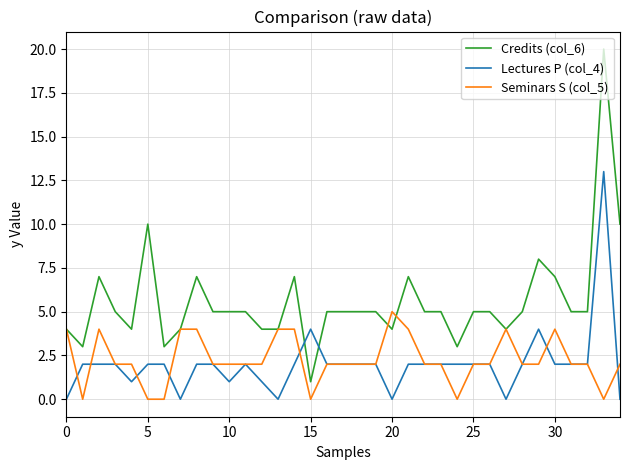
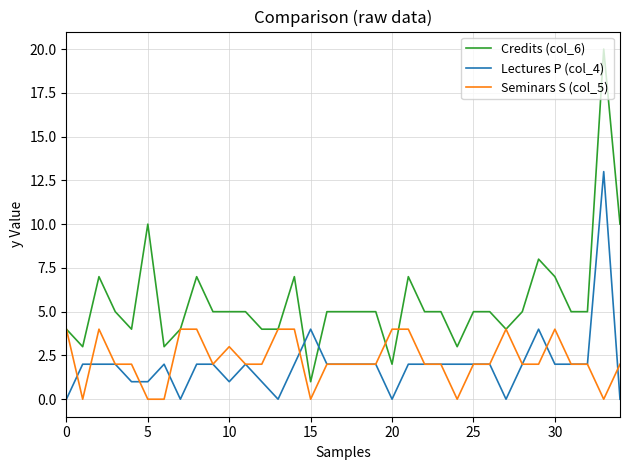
  {
    "Credits (col_6)": {
      "5": 10,
      "10": 5,
      "15": 1,
-     "20": 4,
+     "20": 2,
      "25": 5,
      "30": 7
    },
    "Lectures P (col_4)": {
      "0": 0,
-     "5": 2,
+     "5": 1,
      "10": 1,
      "15": 4,
      "20": 0,
      "30": 2
    },
    "Seminars S (col_5)": {
      "5": 0,
-     "10": 2,
+     "10": 3,
      "15": 0,
-     "20": 5,
+     "20": 4,
      "30": 4
    }
  }
